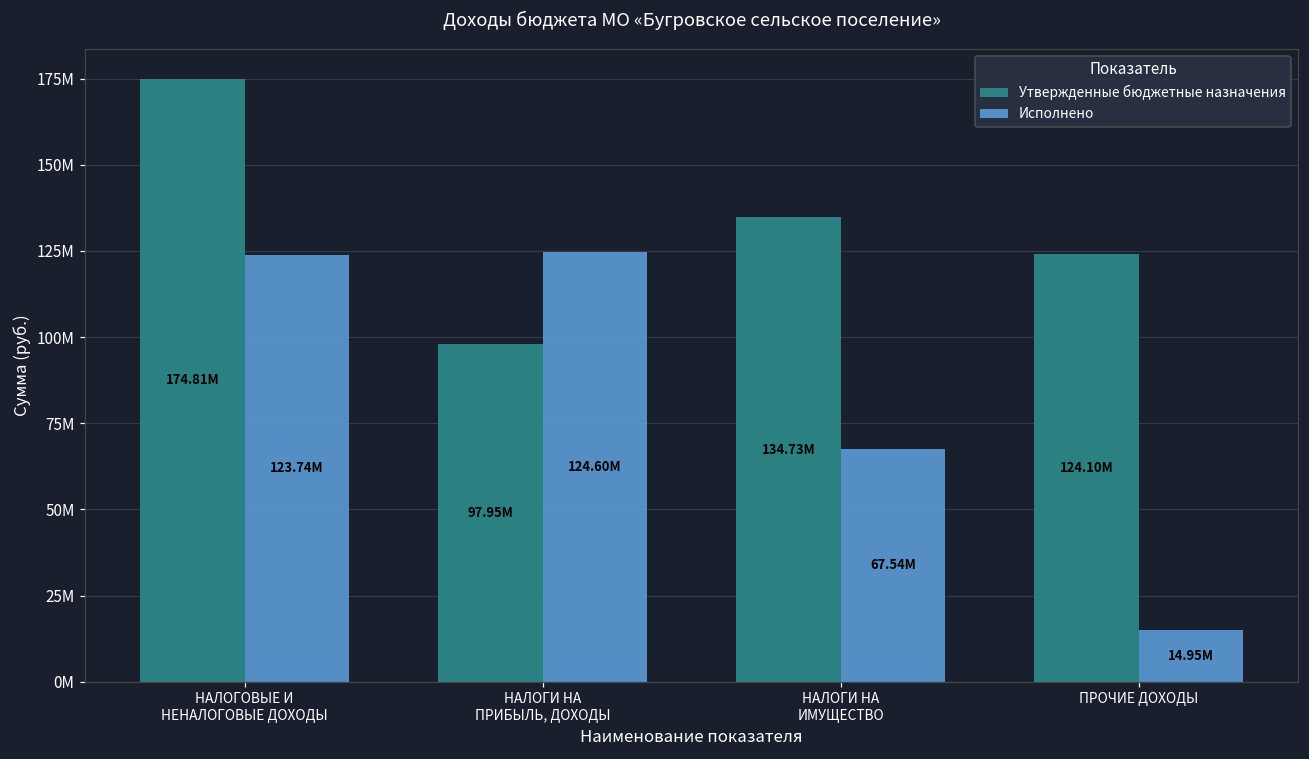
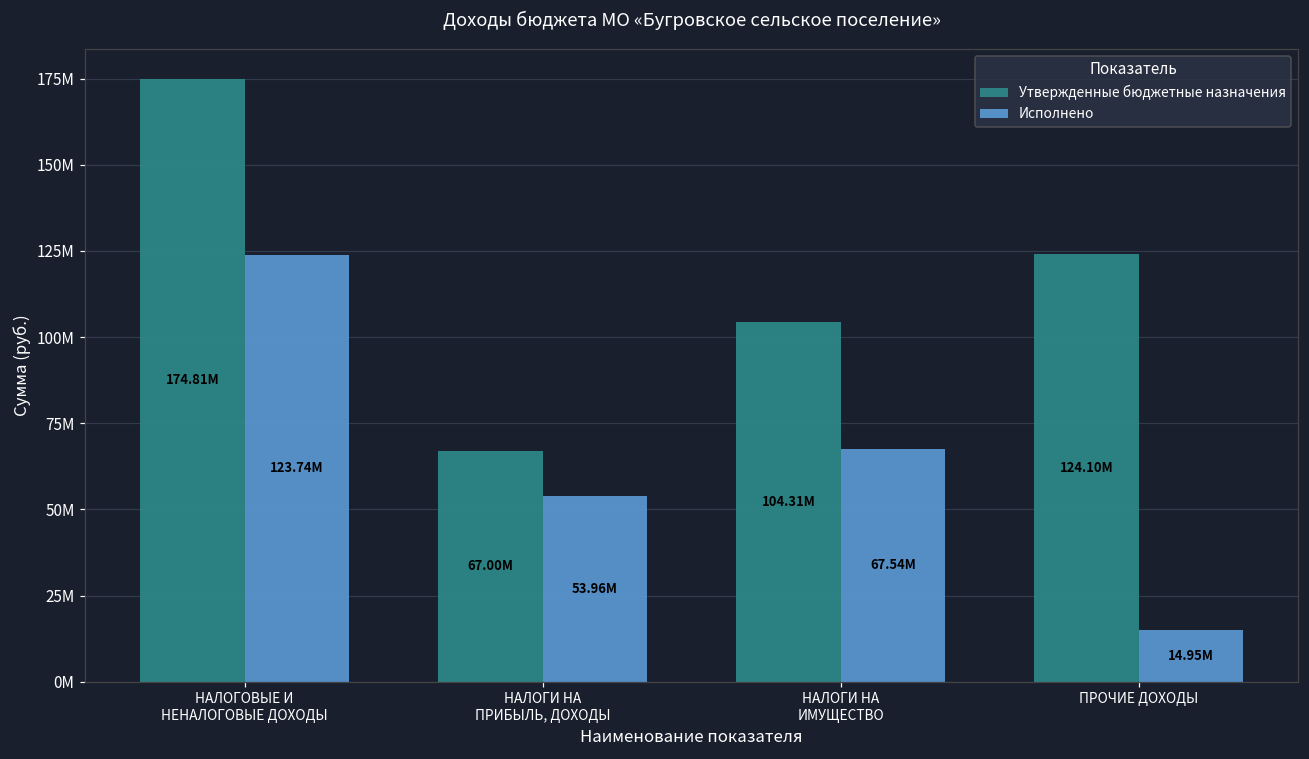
  {
    "Утвержденные бюджетные назначения": {
      "НАЛОГОВЫЕ И НЕНАЛОГОВЫЕ ДОХОДЫ": "174.81M",
-     "НАЛОГИ НА ПРИБЫЛЬ, ДОХОДЫ": "97.95M",
-     "НАЛОГИ НА ИМУЩЕСТВО": "134.73M",
+     "НАЛОГИ НА ПРИБЫЛЬ, ДОХОДЫ": "67.00M",
+     "НАЛОГИ НА ИМУЩЕСТВО": "104.31M",
      "ПРОЧИЕ ДОХОДЫ": "124.10M"
    },
    "Исполнено": {
      "НАЛОГОВЫЕ И НЕНАЛОГОВЫЕ ДОХОДЫ": "123.74M",
-     "НАЛОГИ НА ПРИБЫЛЬ, ДОХОДЫ": "124.60M",
+     "НАЛОГИ НА ПРИБЫЛЬ, ДОХОДЫ": "53.96M",
      "НАЛОГИ НА ИМУЩЕСТВО": "67.54M",
      "ПРОЧИЕ ДОХОДЫ": "14.95M"
    }
  }
